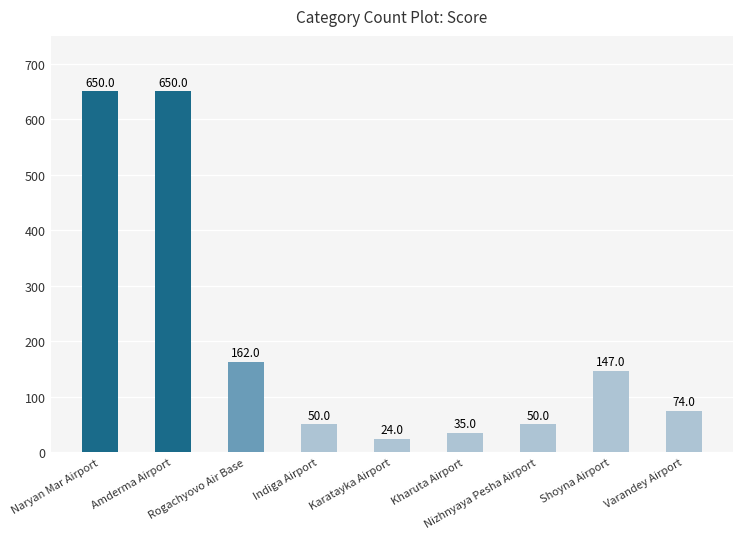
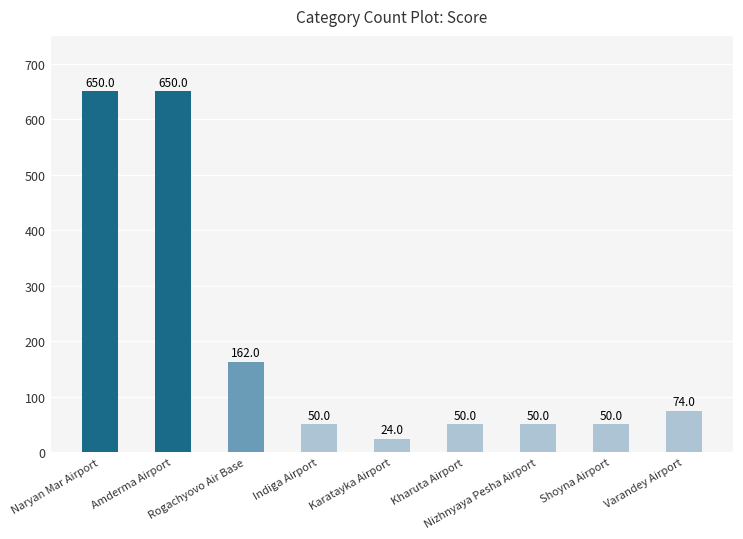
  {
    "Naryan Mar Airport": 650.0,
    "Amderma Airport": 650.0,
    "Rogachyovo Air Base": 162.0,
    "Indiga Airport": 50.0,
    "Karatayka Airport": 24.0,
-   "Kharuta Airport": 35.0,
+   "Kharuta Airport": 50.0,
    "Nizhnyaya Pesha Airport": 50.0,
-   "Shoyna Airport": 147.0,
+   "Shoyna Airport": 50.0,
    "Varandey Airport": 74.0
  }
